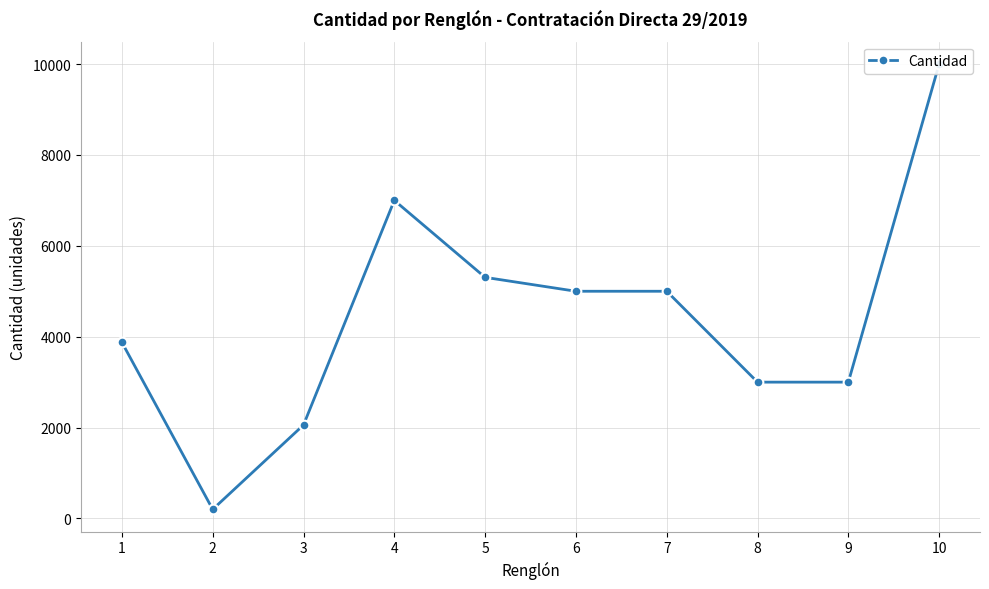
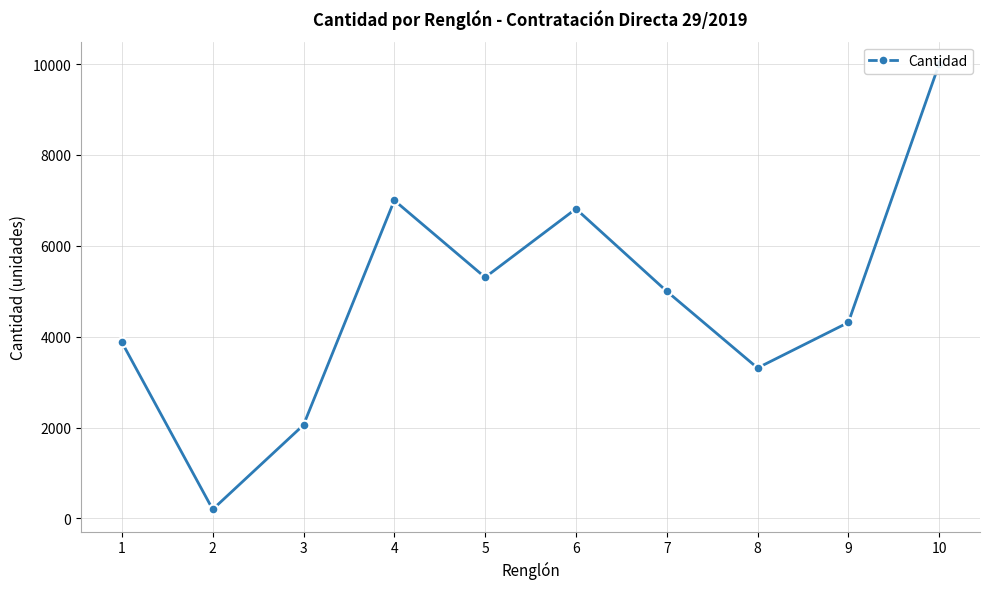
  {
    "1": 3900,
    "2": 200,
    "3": 2100,
    "4": 7000,
    "5": 5300,
-   "6": 5000,
+   "6": 6800,
    "7": 5000,
-   "8": 3000,
-   "9": 3000
+   "8": 3300,
+   "9": 4300
  }
